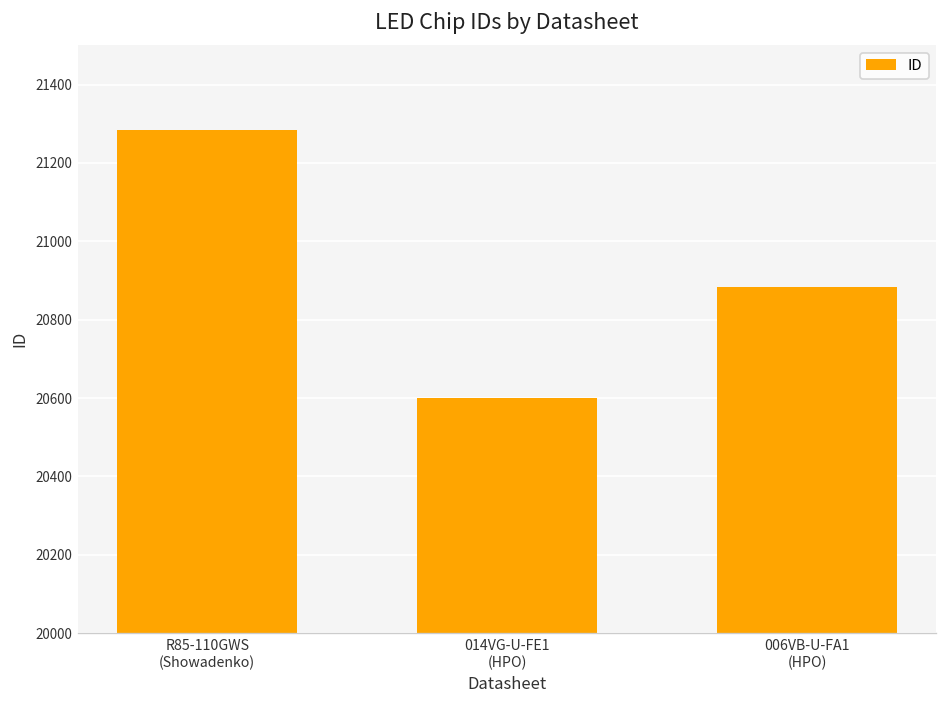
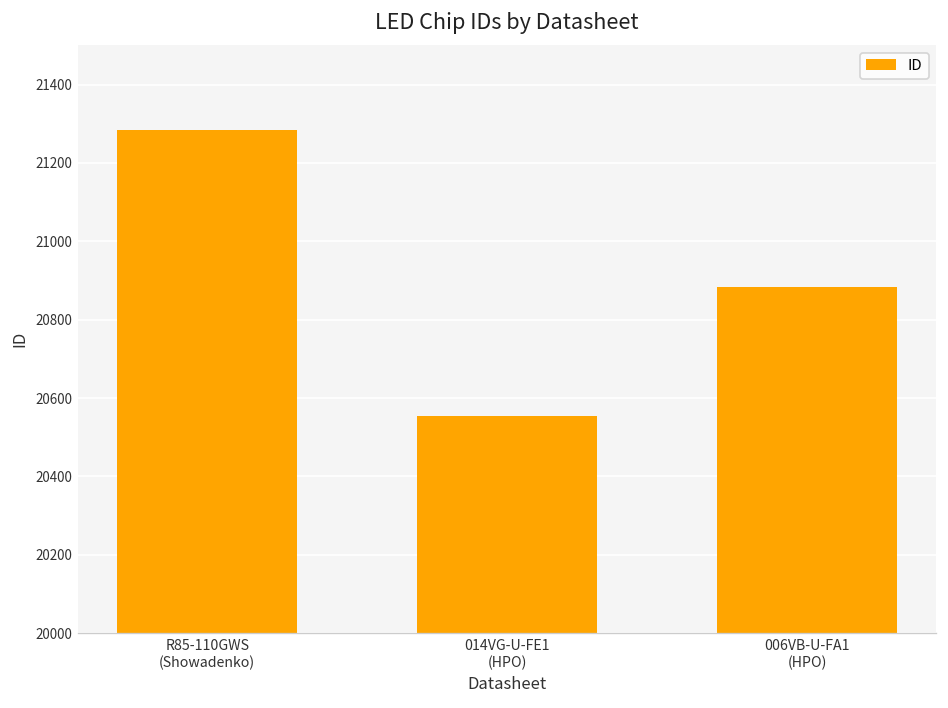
  {
    "R85-110GWS (Showadenko)": 21280,
-   "014VG-U-FE1 (HPO)": 20600,
+   "014VG-U-FE1 (HPO)": 20550,
    "006VB-U-FA1 (HPO)": 20880
  }
